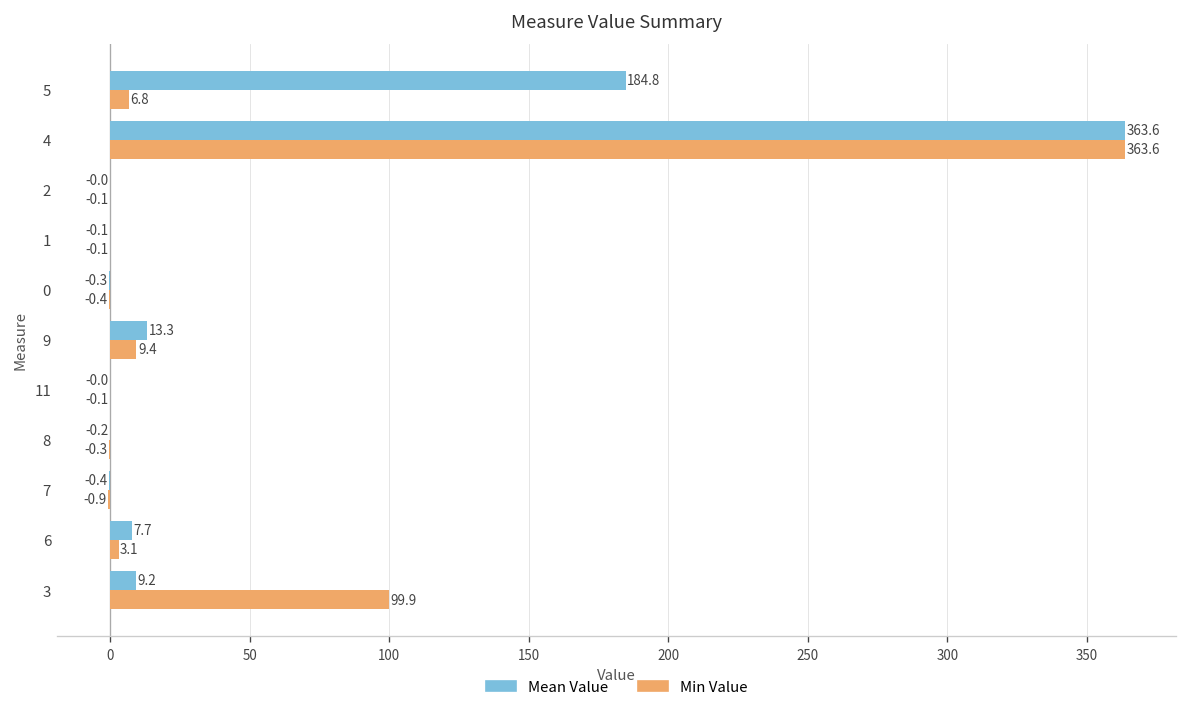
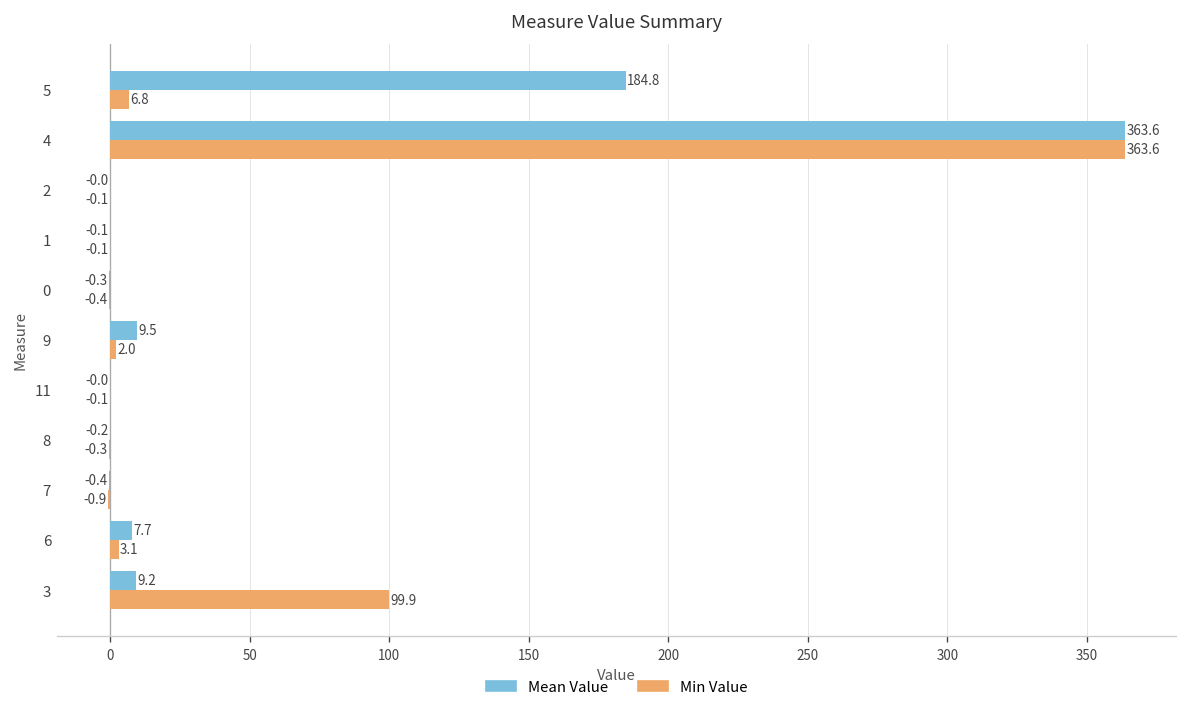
  {
    "Mean Value": {
      "5": 184.8,
      "4": 363.6,
      "2": -0.0,
      "1": -0.1,
      "0": -0.3,
-     "9": 13.3,
+     "9": 9.5,
      "11": -0.0,
      "8": -0.2,
      "7": -0.4,
      "6": 7.7,
      "3": 9.2
    },
    "Min Value": {
      "5": 6.8,
      "4": 363.6,
      "2": -0.1,
      "1": -0.1,
      "0": -0.4,
-     "9": 9.4,
+     "9": 2.0,
      "11": -0.1,
      "8": -0.3,
      "7": -0.9,
      "6": 3.1,
      "3": 99.9
    }
  }
